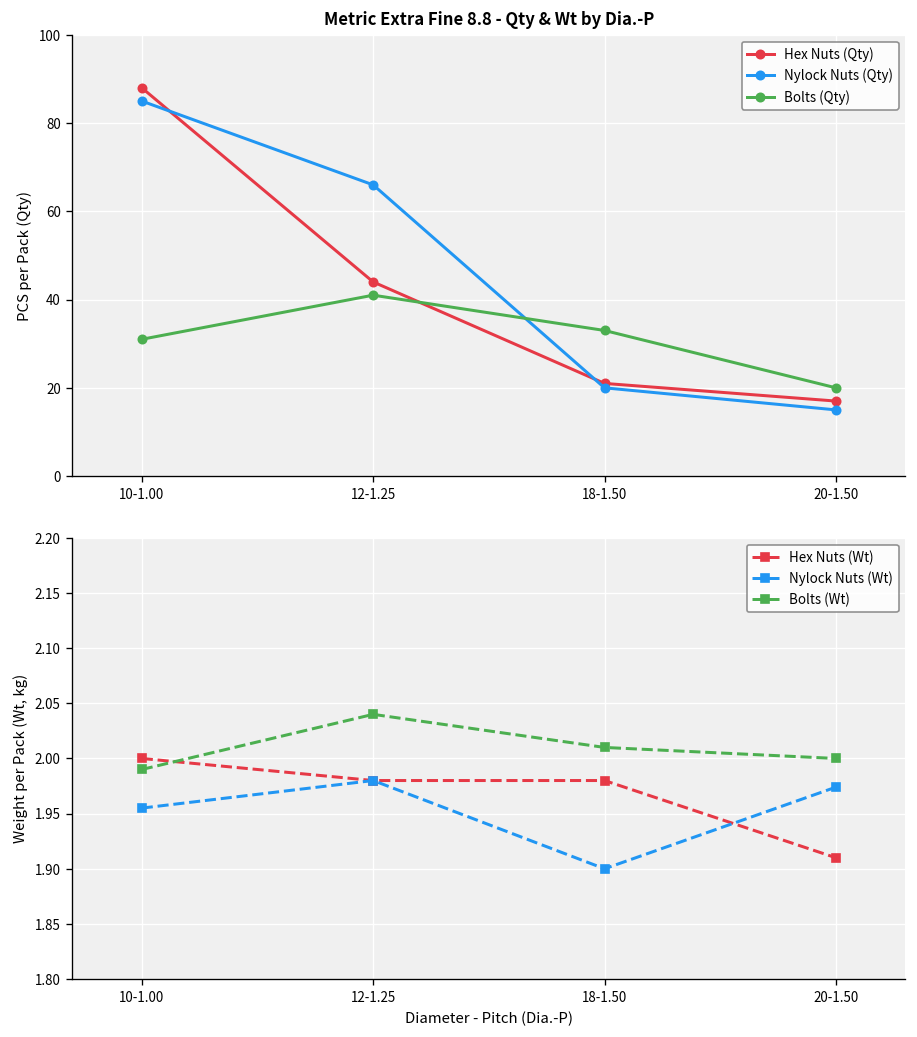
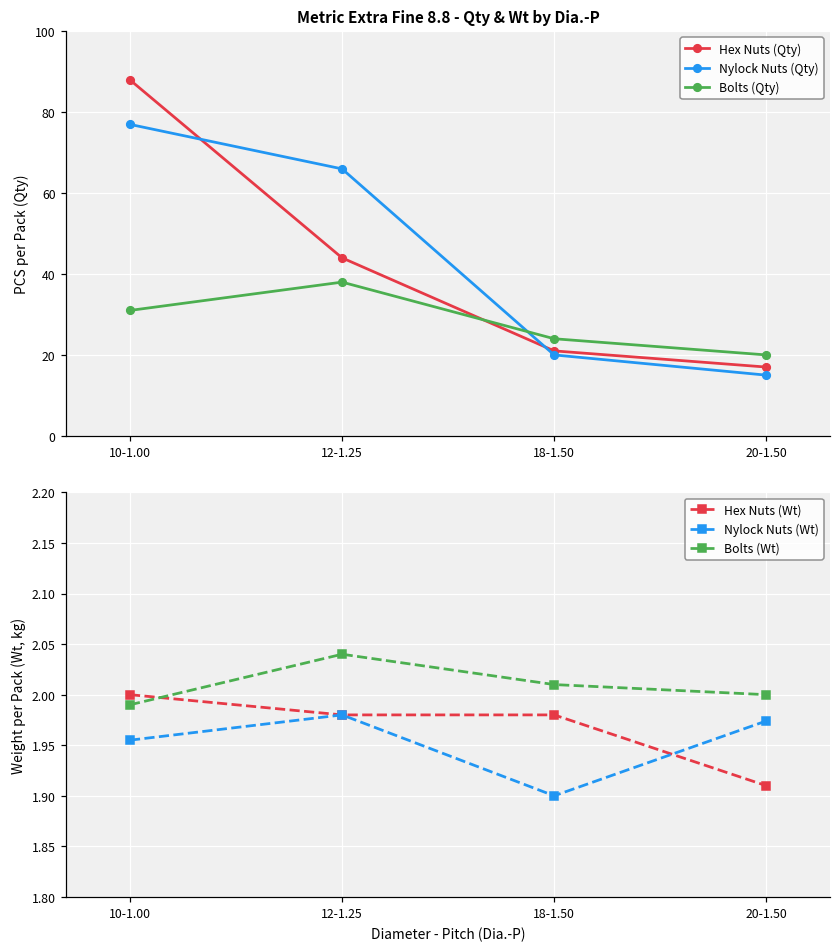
  {
    "Metric Extra Fine 8.8 - Qty & Wt by Dia.-P": {
      "Hex Nuts (Qty)": {
        "10-1.00": 88,
        "12-1.25": 44,
        "18-1.50": 21,
        "20-1.50": 17
      },
      "Nylock Nuts (Qty)": {
-       "10-1.00": 85,
+       "10-1.00": 77,
        "12-1.25": 66,
        "18-1.50": 20,
        "20-1.50": 15
      },
      "Bolts (Qty)": {
        "10-1.00": 31,
-       "12-1.25": 41,
-       "18-1.50": 33,
+       "12-1.25": 38,
+       "18-1.50": 24,
        "20-1.50": 20
      }
    }
  }
